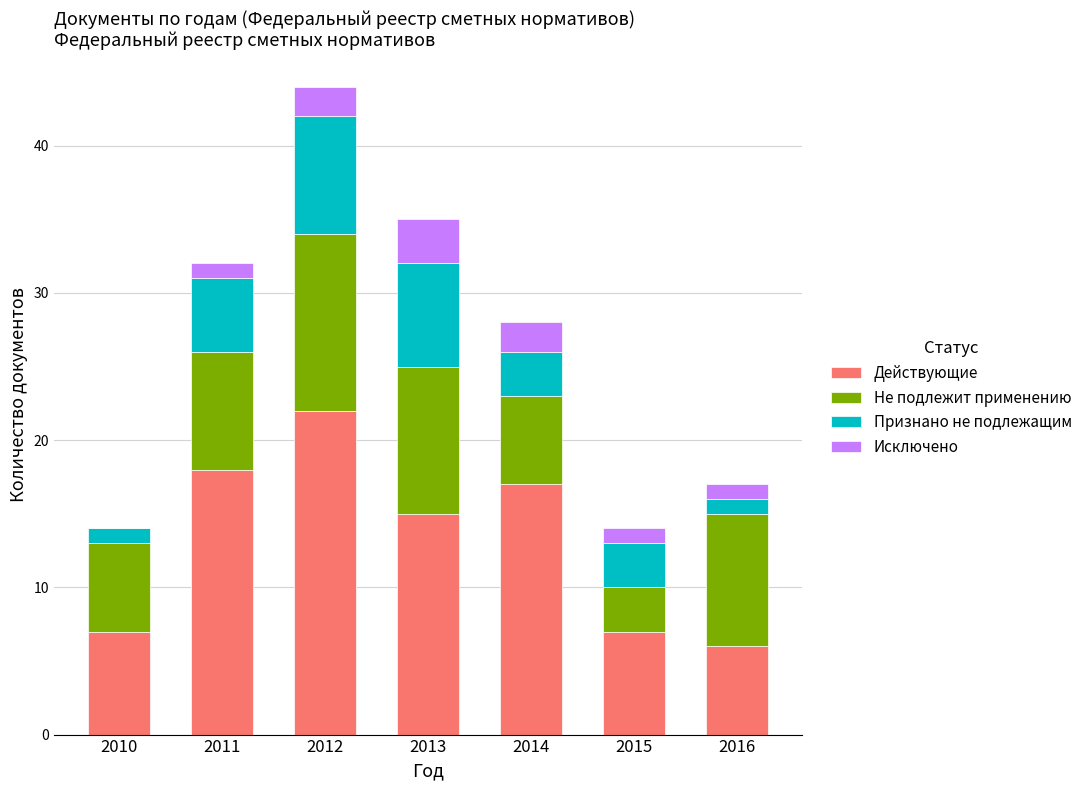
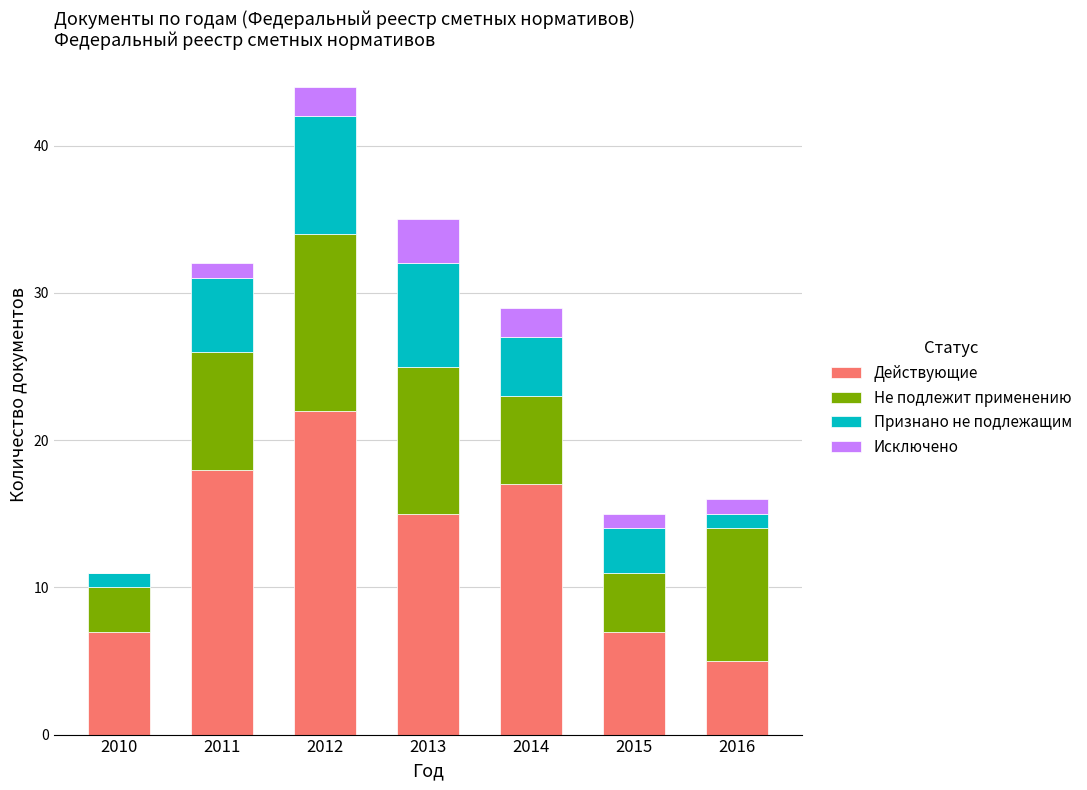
  {
    "Действующие": {
      "2010": 7,
      "2011": 18,
      "2012": 22,
      "2013": 15,
      "2014": 17,
      "2015": 7,
-     "2016": 6
+     "2016": 5
    },
    "Не подлежит применению": {
-     "2010": 6,
+     "2010": 3,
      "2011": 8,
      "2012": 12,
      "2013": 10,
      "2014": 6,
-     "2015": 3,
+     "2015": 4,
      "2016": 9
    },
    "Признано не подлежащим": {
      "2010": 1,
      "2011": 5,
      "2012": 8,
      "2013": 7,
-     "2014": 3,
+     "2014": 4,
      "2015": 3,
      "2016": 1
    },
    "Исключено": {
      "2010": 0,
      "2011": 1,
      "2012": 2,
      "2013": 3,
      "2014": 2,
      "2015": 1,
      "2016": 1
    }
  }
